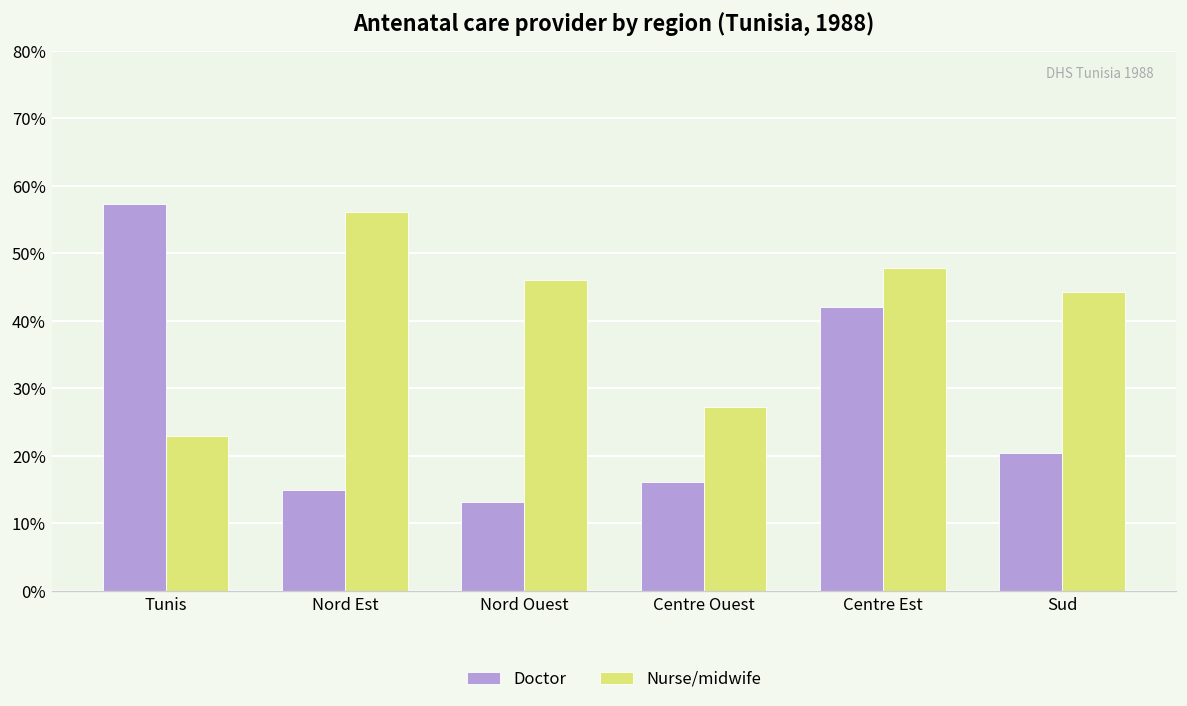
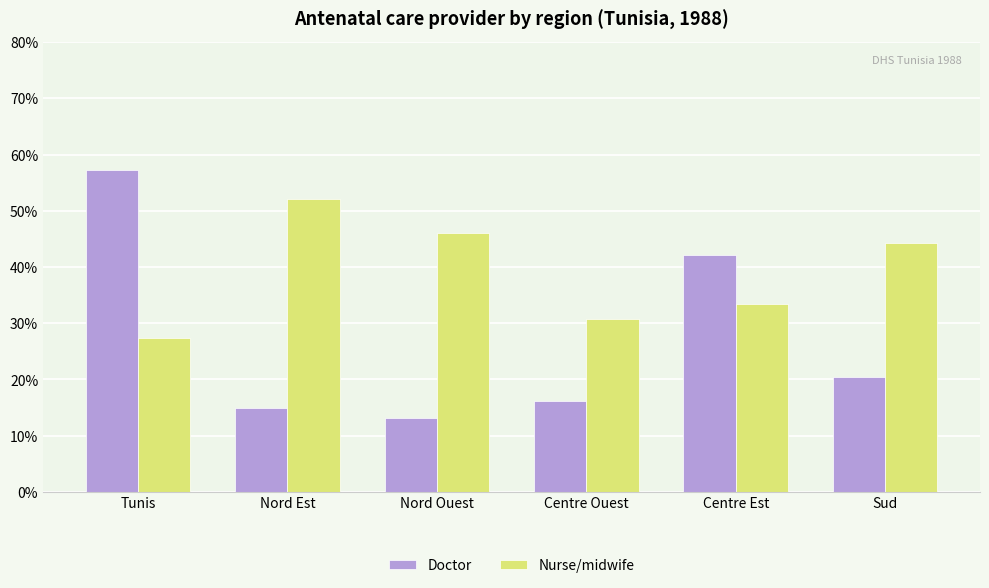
  {
    "Doctor": {
      "Tunis": "57%",
      "Nord Est": "15%",
      "Nord Ouest": "13%",
      "Centre Ouest": "16%",
      "Centre Est": "42%",
      "Sud": "20%"
    },
    "Nurse/midwife": {
-     "Tunis": "23%",
-     "Nord Est": "56%",
+     "Tunis": "27%",
+     "Nord Est": "52%",
      "Nord Ouest": "46%",
-     "Centre Ouest": "27%",
-     "Centre Est": "48%",
+     "Centre Ouest": "31%",
+     "Centre Est": "33%",
      "Sud": "44%"
    }
  }
